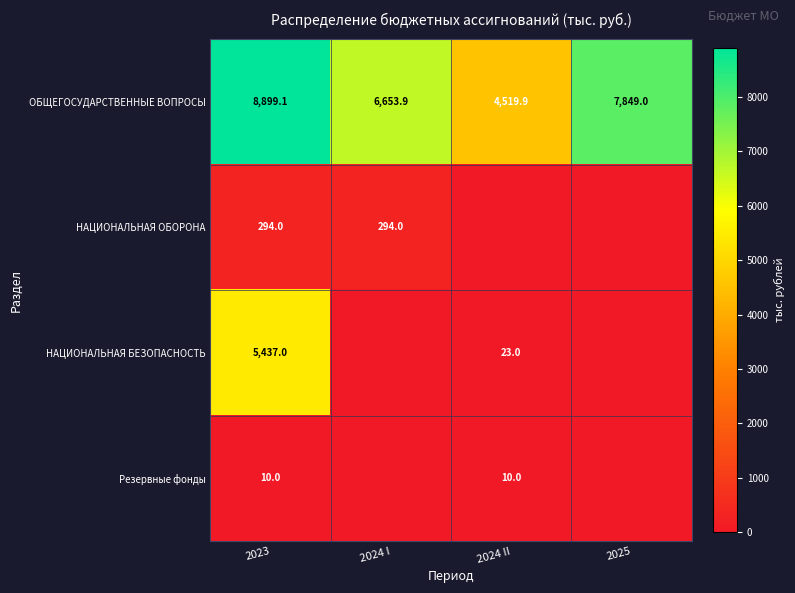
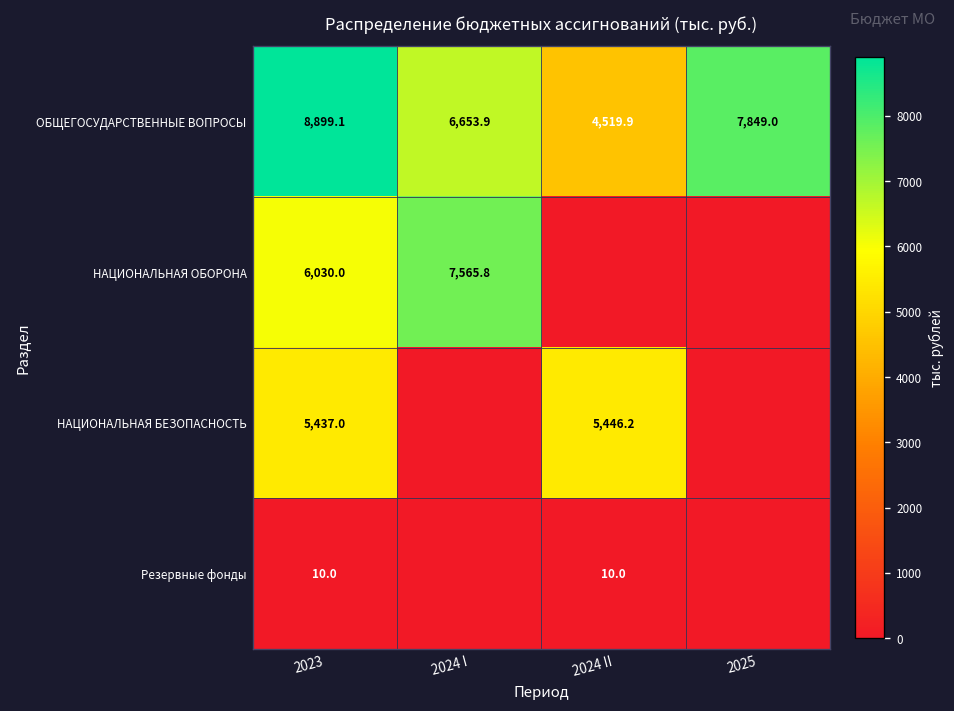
  {
    "ОБЩЕГОСУДАРСТВЕННЫЕ ВОПРОСЫ": {
      "2023": "8,899.1",
      "2024 I": "6,653.9",
      "2024 II": "4,519.9",
      "2025": "7,849.0"
    },
    "НАЦИОНАЛЬНАЯ ОБОРОНА": {
-     "2023": "294.0",
-     "2024 I": "294.0"
+     "2023": "6,030.0",
+     "2024 I": "7,565.8"
    },
    "НАЦИОНАЛЬНАЯ БЕЗОПАСНОСТЬ": {
      "2023": "5,437.0",
-     "2024 II": "23.0"
+     "2024 II": "5,446.2"
    },
    "Резервные фонды": {
      "2023": "10.0",
      "2024 II": "10.0"
    }
  }
